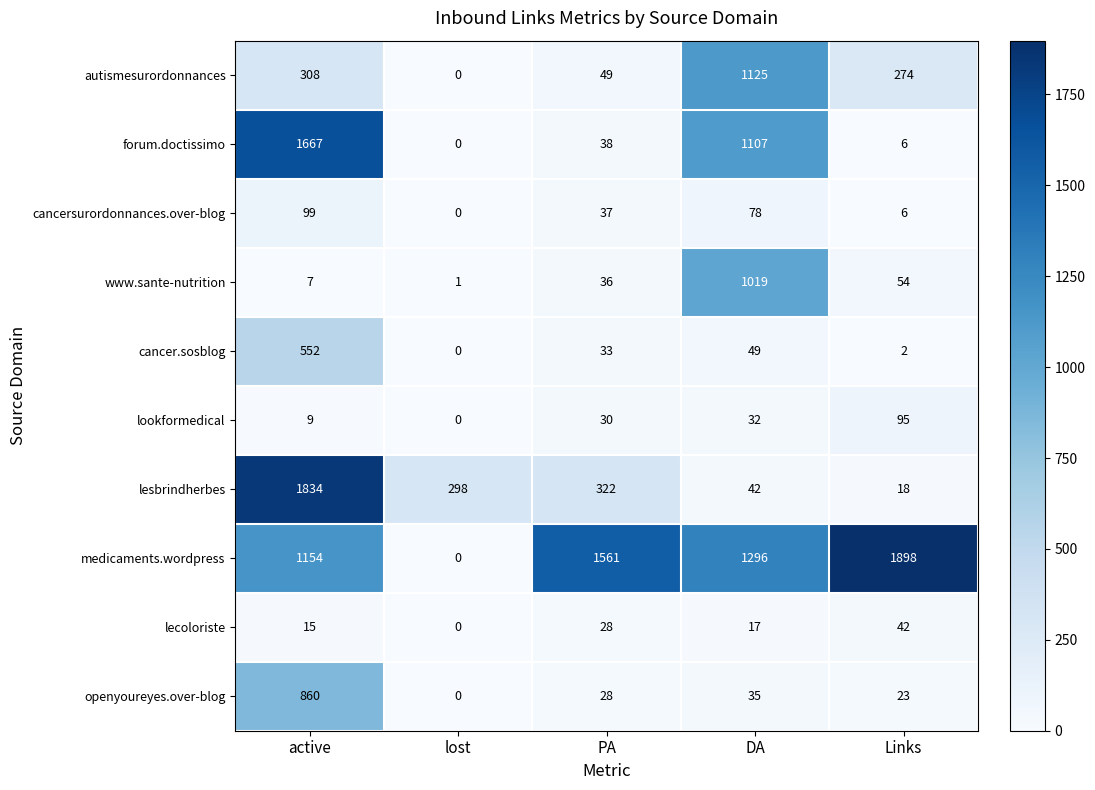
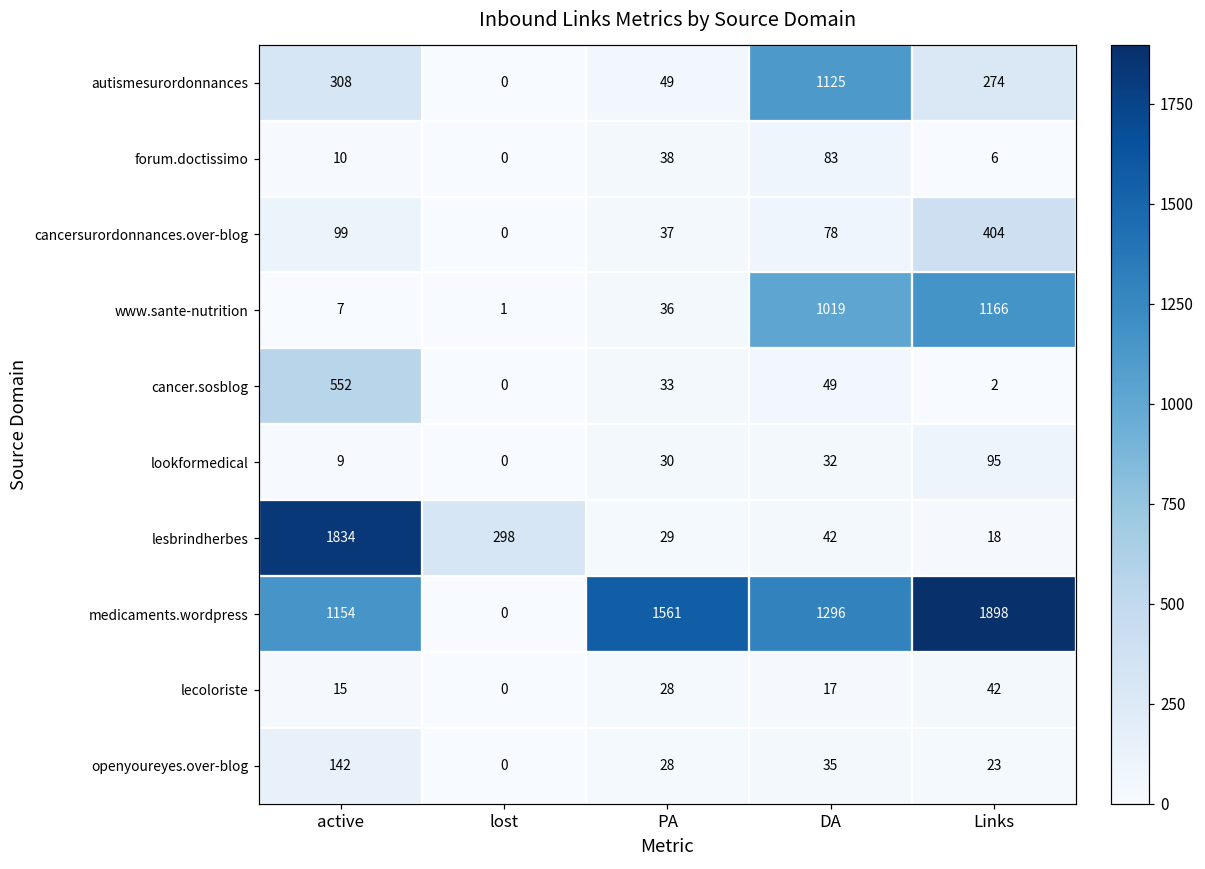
  {
    "autismesurordonnances": {
      "active": 308,
      "lost": 0,
      "PA": 49,
      "DA": 1125,
      "Links": 274
    },
    "forum.doctissimo": {
-     "active": 1667,
+     "active": 10,
      "lost": 0,
      "PA": 38,
-     "DA": 1107,
+     "DA": 83,
      "Links": 6
    },
    "cancersurordonnances.over-blog": {
      "active": 99,
      "lost": 0,
      "PA": 37,
      "DA": 78,
-     "Links": 6
+     "Links": 404
    },
    "www.sante-nutrition": {
      "active": 7,
      "lost": 1,
      "PA": 36,
      "DA": 1019,
-     "Links": 54
+     "Links": 1166
    },
    "cancer.sosblog": {
      "active": 552,
      "lost": 0,
      "PA": 33,
      "DA": 49,
      "Links": 2
    },
    "lookformedical": {
      "active": 9,
      "lost": 0,
      "PA": 30,
      "DA": 32,
      "Links": 95
    },
    "lesbrindherbes": {
      "active": 1834,
      "lost": 298,
-     "PA": 322,
+     "PA": 29,
      "DA": 42,
      "Links": 18
    },
    "medicaments.wordpress": {
      "active": 1154,
      "lost": 0,
      "PA": 1561,
      "DA": 1296,
      "Links": 1898
    },
    "lecoloriste": {
      "active": 15,
      "lost": 0,
      "PA": 28,
      "DA": 17,
      "Links": 42
    },
    "openyoureyes.over-blog": {
-     "active": 860,
+     "active": 142,
      "lost": 0,
      "PA": 28,
      "DA": 35,
      "Links": 23
    }
  }
